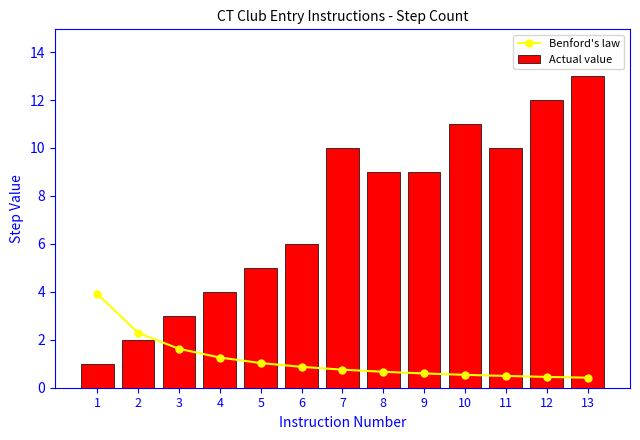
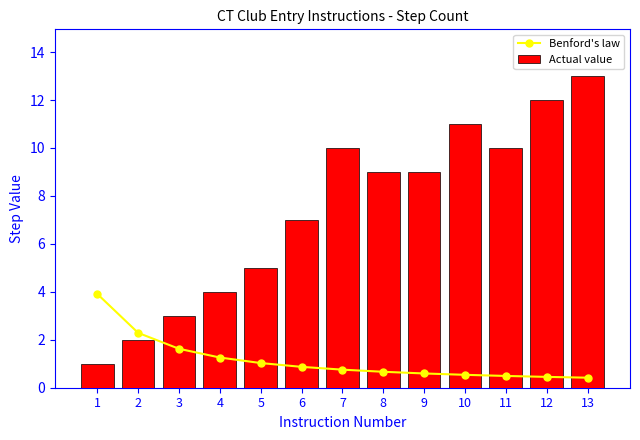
  {
    "Actual value": {
      "1": 1,
      "2": 2,
      "3": 3,
      "4": 4,
      "5": 5,
-     "6": 6,
+     "6": 7,
      "7": 10,
      "8": 9,
      "9": 9,
      "10": 11,
      "11": 10,
      "12": 12,
      "13": 13
    },
    "Benford's law": {
      "1": 4,
      "2": 2.3,
      "3": 1.6,
      "4": 1.3,
      "5": 1,
      "6": 0.9,
      "7": 0.8,
      "8": 0.7,
      "9": 0.6,
      "10": 0.5,
      "11": 0.5,
      "12": 0.5,
      "13": 0.4
    }
  }
